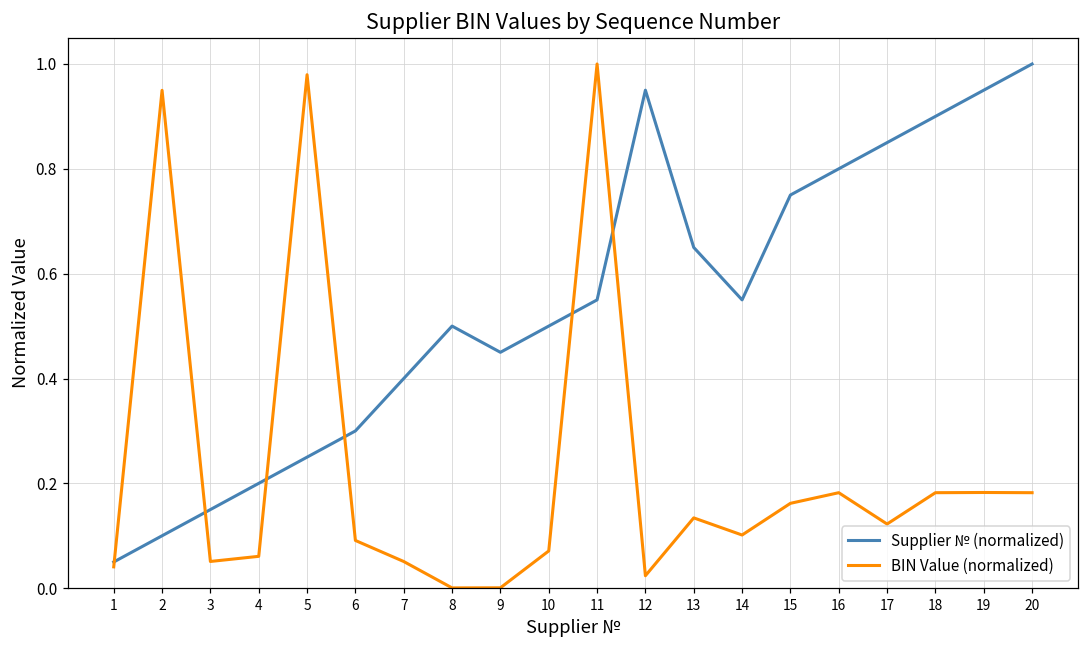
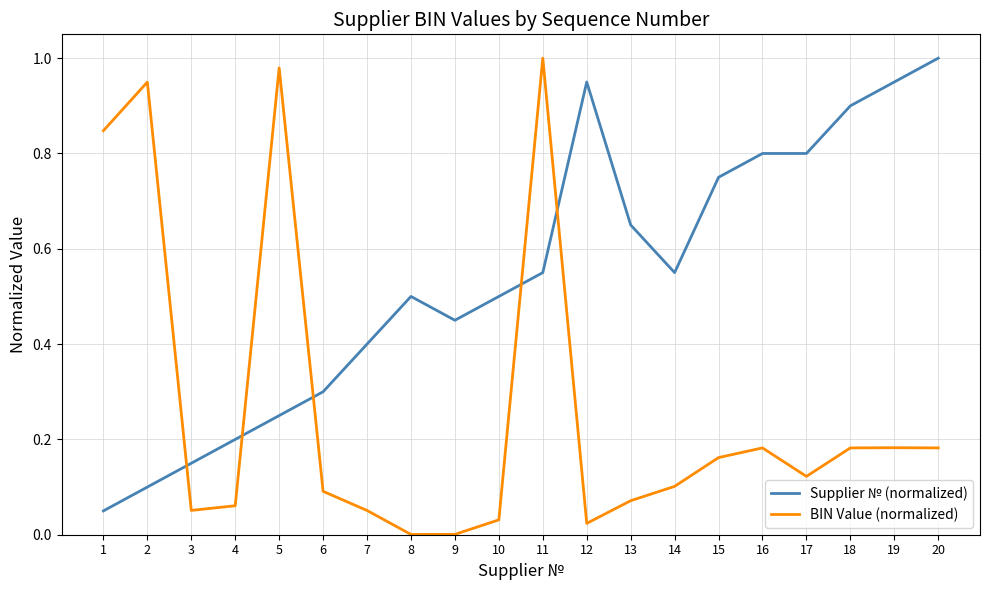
  {
    "Supplier № (normalized)": {
      "1": 0.05,
      "2": 0.10,
      "3": 0.15,
      "4": 0.20,
      "5": 0.25,
      "6": 0.30,
      "7": 0.40,
      "8": 0.50,
      "9": 0.45,
      "10": 0.50,
      "11": 0.55,
      "12": 0.95,
      "13": 0.65,
      "14": 0.55,
      "15": 0.75,
      "16": 0.80,
-     "17": 0.85,
+     "17": 0.80,
      "18": 0.90,
      "19": 0.95,
      "20": 1.00
    },
    "BIN Value (normalized)": {
-     "1": 0.04,
+     "1": 0.85,
      "2": 0.95,
      "3": 0.05,
      "4": 0.06,
      "5": 0.98,
      "6": 0.09,
      "7": 0.05,
      "8": 0.00,
      "9": 0.00,
-     "10": 0.07,
+     "10": 0.03,
      "11": 1.00,
      "12": 0.02,
-     "13": 0.13,
+     "13": 0.07,
      "14": 0.10,
      "15": 0.16,
      "16": 0.18,
      "17": 0.12,
      "18": 0.18,
      "19": 0.18,
      "20": 0.18
    }
  }
